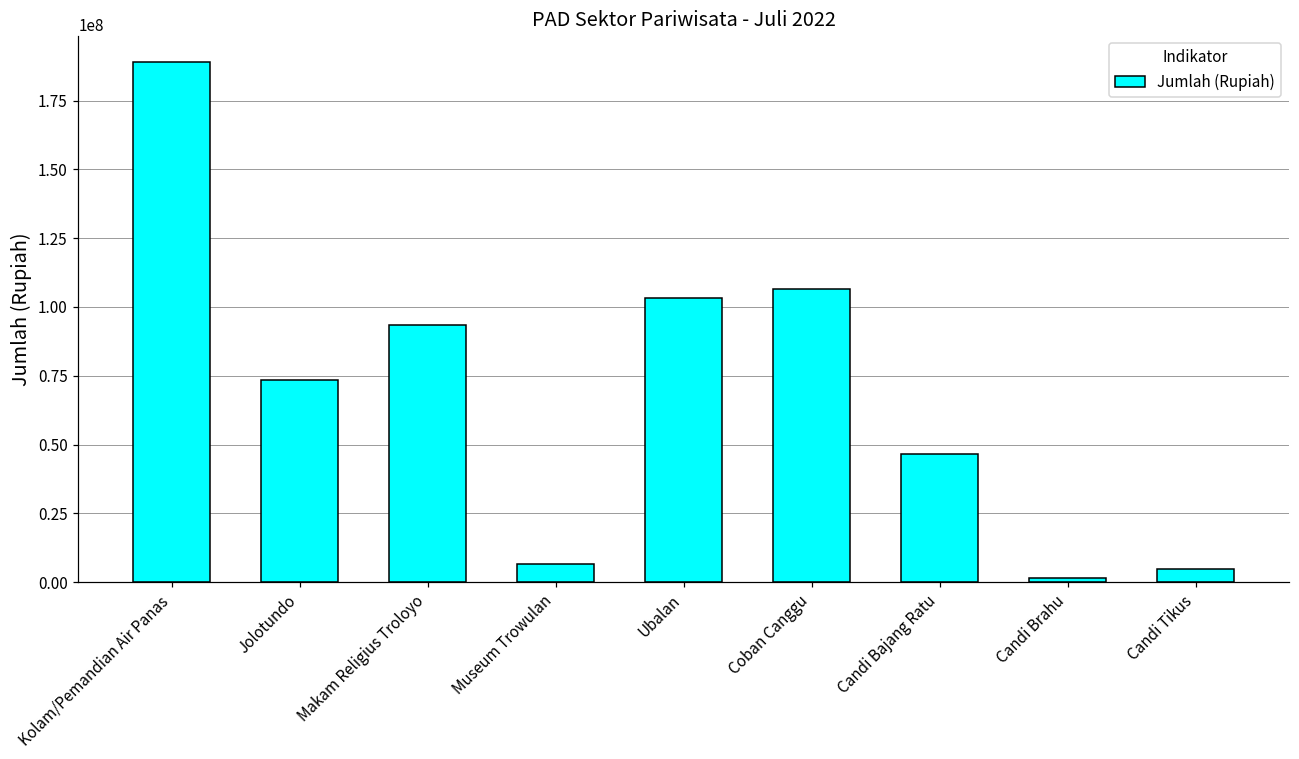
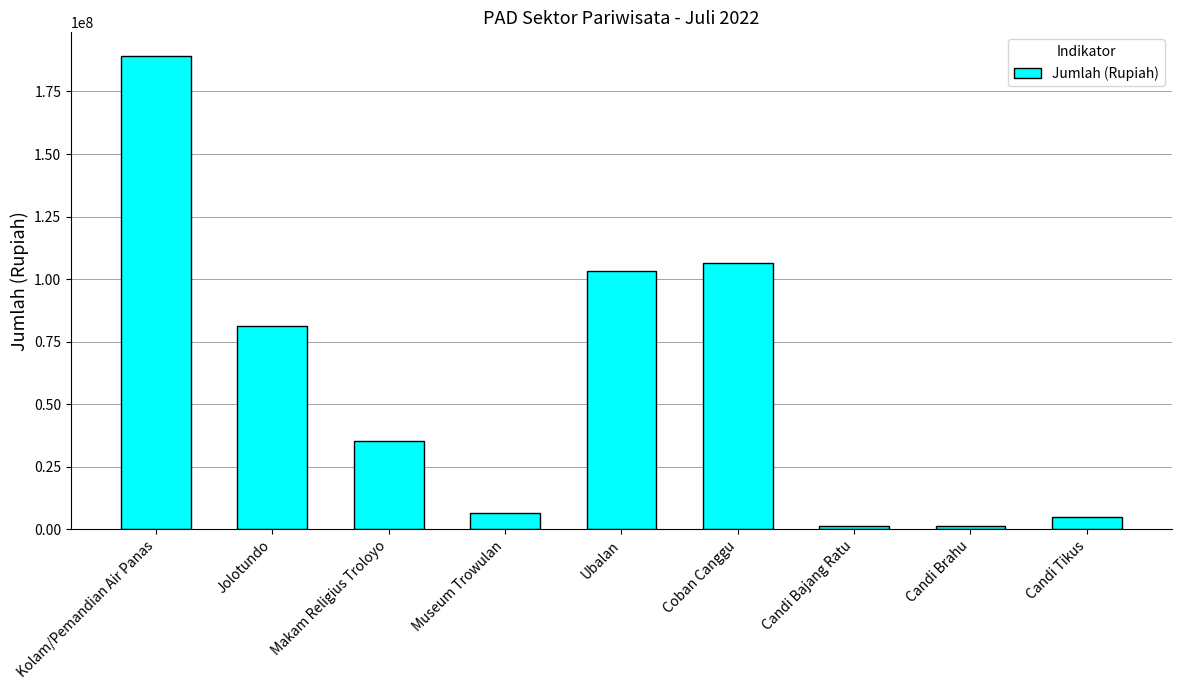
  {
    "Kolam/Pemandian Air Panas": 189000000,
-   "Jolotundo": 73000000,
-   "Makam Religius Troloyo": 94000000,
+   "Jolotundo": 81000000,
+   "Makam Religius Troloyo": 35000000,
    "Museum Trowulan": 7000000,
    "Ubalan": 103000000,
    "Coban Canggu": 106000000,
-   "Candi Bajang Ratu": 46000000,
+   "Candi Bajang Ratu": 1000000,
    "Candi Brahu": 1000000,
    "Candi Tikus": 5000000
  }
